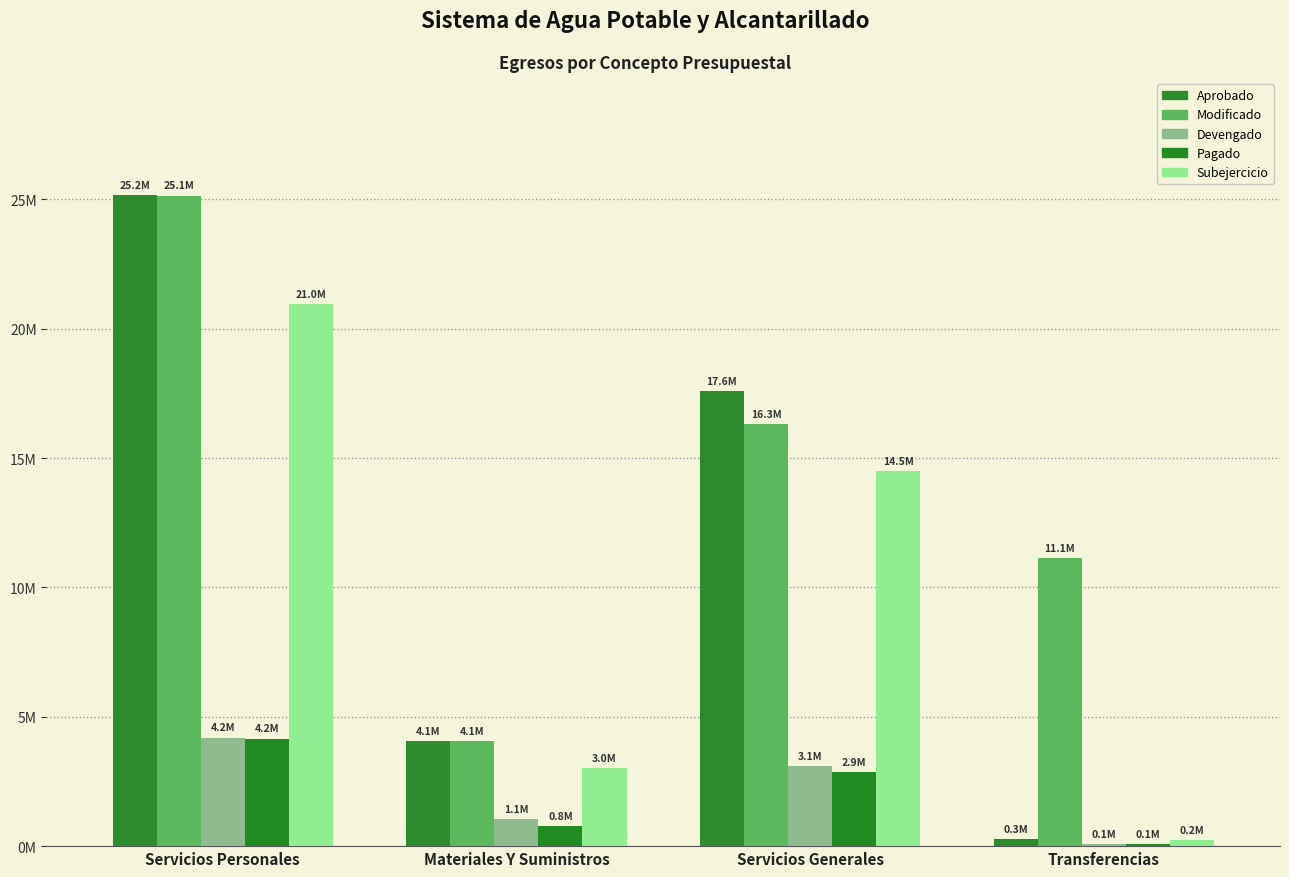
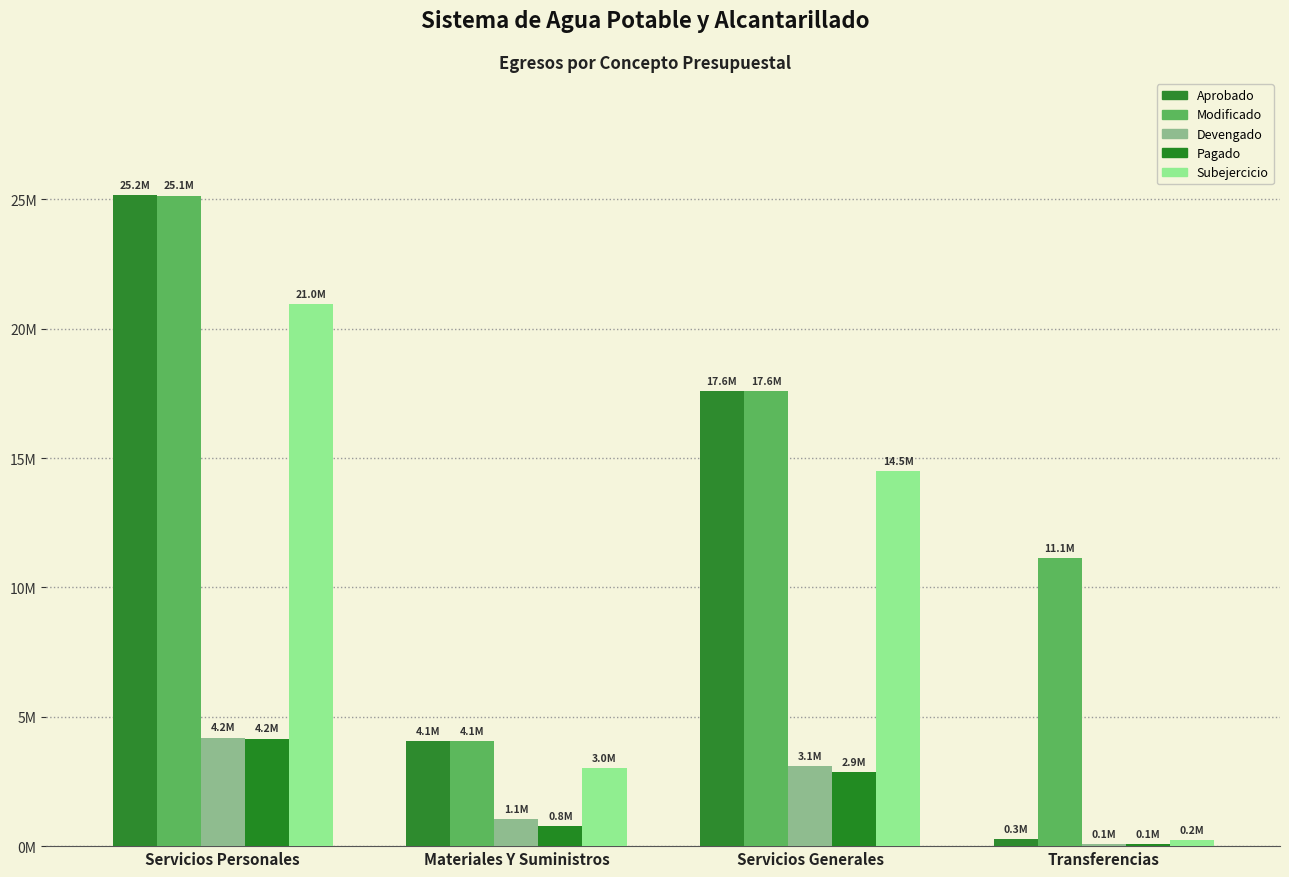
  {
    "Modificado": {
      "Servicios Personales": "25.1M",
      "Materiales Y Suministros": "4.1M",
-     "Servicios Generales": "16.3M",
+     "Servicios Generales": "17.6M",
      "Transferencias": "11.1M"
    }
  }
